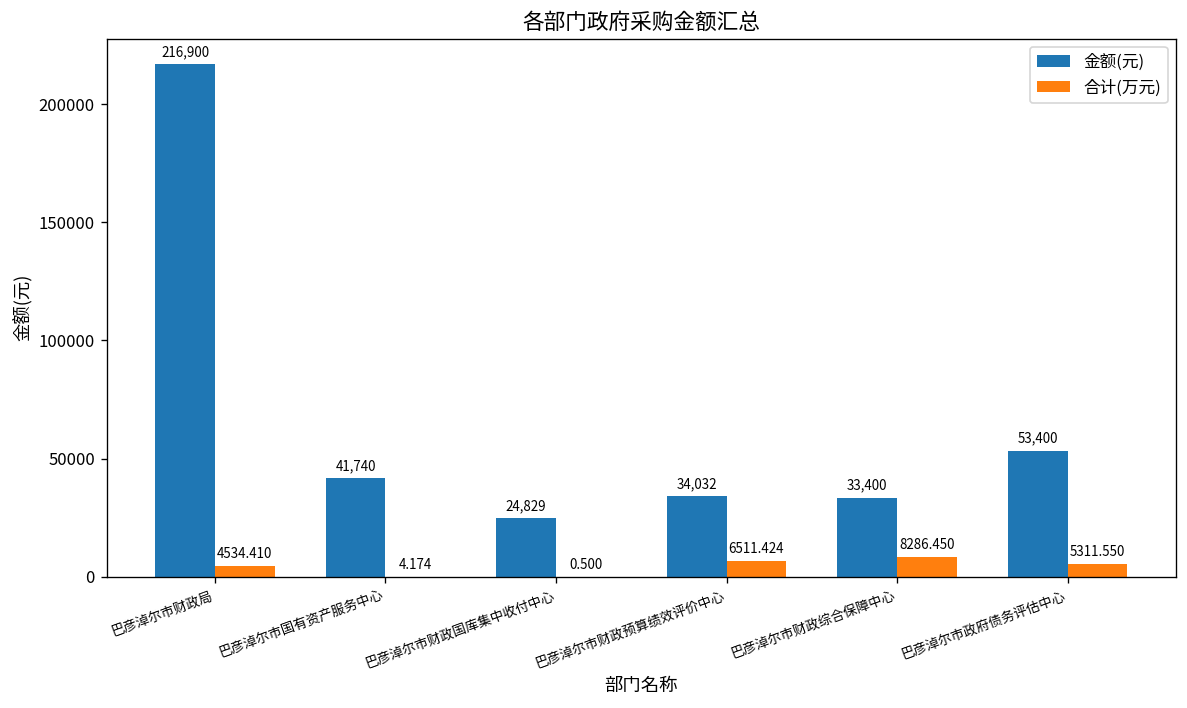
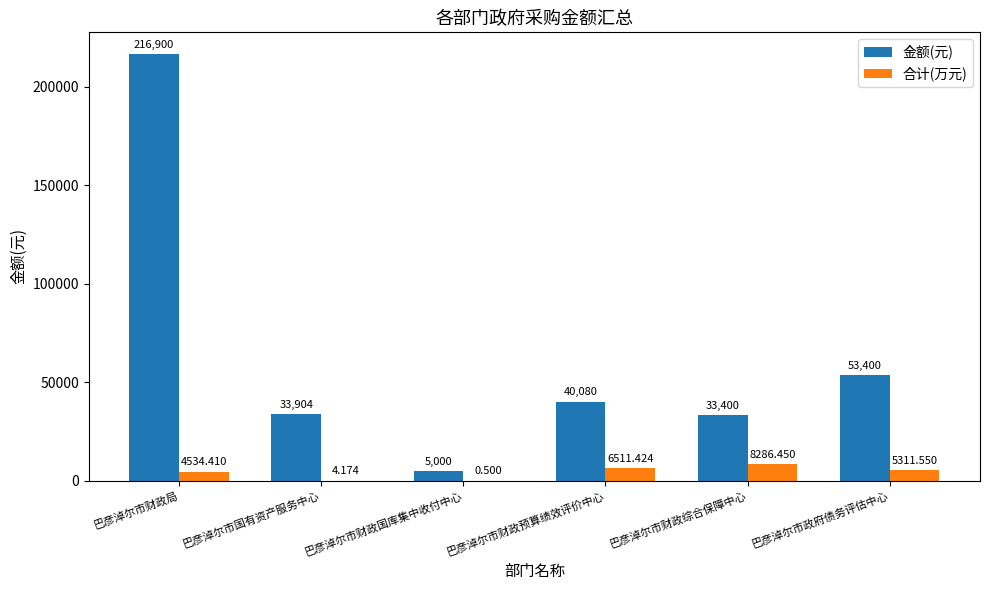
  {
    "金额(元)": {
      "巴彦淖尔市财政局": "216,900",
-     "巴彦淖尔市国有资产服务中心": "41,740",
-     "巴彦淖尔市财政国库集中收付中心": "24,829",
-     "巴彦淖尔市财政预算绩效评价中心": "34,032",
+     "巴彦淖尔市国有资产服务中心": "33,904",
+     "巴彦淖尔市财政国库集中收付中心": "5,000",
+     "巴彦淖尔市财政预算绩效评价中心": "40,080",
      "巴彦淖尔市财政综合保障中心": "33,400",
      "巴彦淖尔市政府债务评估中心": "53,400"
    },
    "合计(万元)": {
      "巴彦淖尔市财政局": "4534.410",
      "巴彦淖尔市国有资产服务中心": "4.174",
      "巴彦淖尔市财政国库集中收付中心": "0.500",
      "巴彦淖尔市财政预算绩效评价中心": "6511.424",
      "巴彦淖尔市财政综合保障中心": "8286.450",
      "巴彦淖尔市政府债务评估中心": "5311.550"
    }
  }
